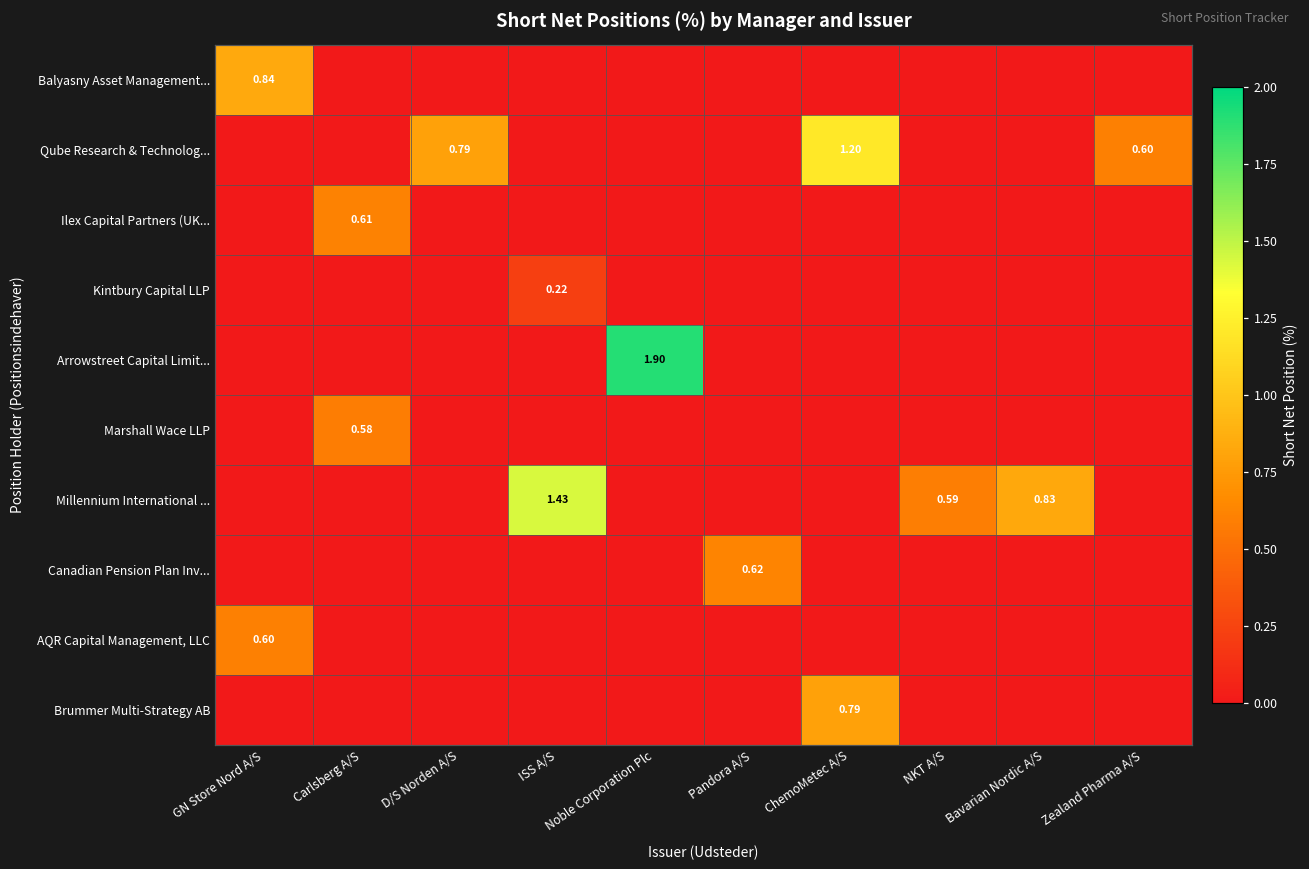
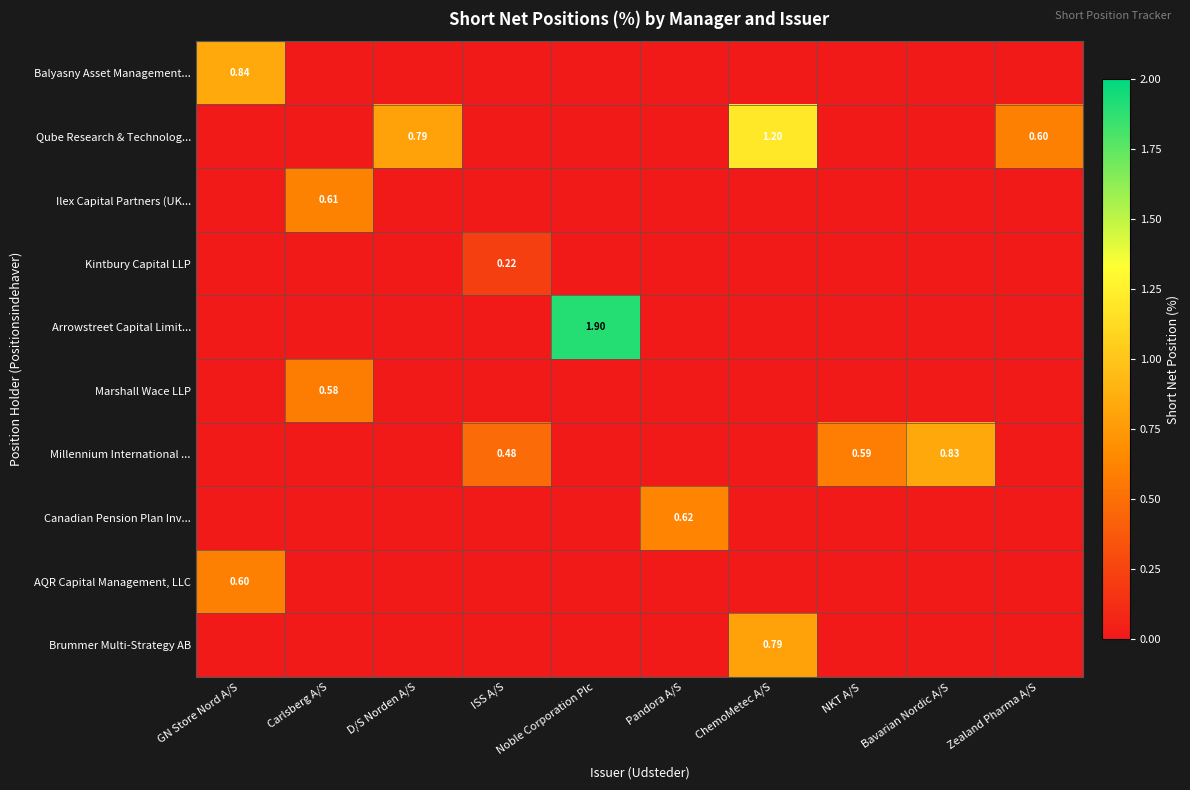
  {
    "Balyasny Asset Management...": {
      "GN Store Nord A/S": 0.84
    },
    "Qube Research & Technolog...": {
      "D/S Norden A/S": 0.79,
      "ChemoMetec A/S": 1.20,
      "Zealand Pharma A/S": 0.60
    },
    "Ilex Capital Partners (UK...": {
      "Carlsberg A/S": 0.61
    },
    "Kintbury Capital LLP": {
      "ISS A/S": 0.22
    },
    "Arrowstreet Capital Limit...": {
      "Noble Corporation Plc": 1.90
    },
    "Marshall Wace LLP": {
      "Carlsberg A/S": 0.58
    },
    "Millennium International ...": {
-     "ISS A/S": 1.43,
+     "ISS A/S": 0.48,
      "NKT A/S": 0.59,
      "Bavarian Nordic A/S": 0.83
    },
    "Canadian Pension Plan Inv...": {
      "Pandora A/S": 0.62
    },
    "AQR Capital Management, LLC": {
      "GN Store Nord A/S": 0.60
    },
    "Brummer Multi-Strategy AB": {
      "ChemoMetec A/S": 0.79
    }
  }
